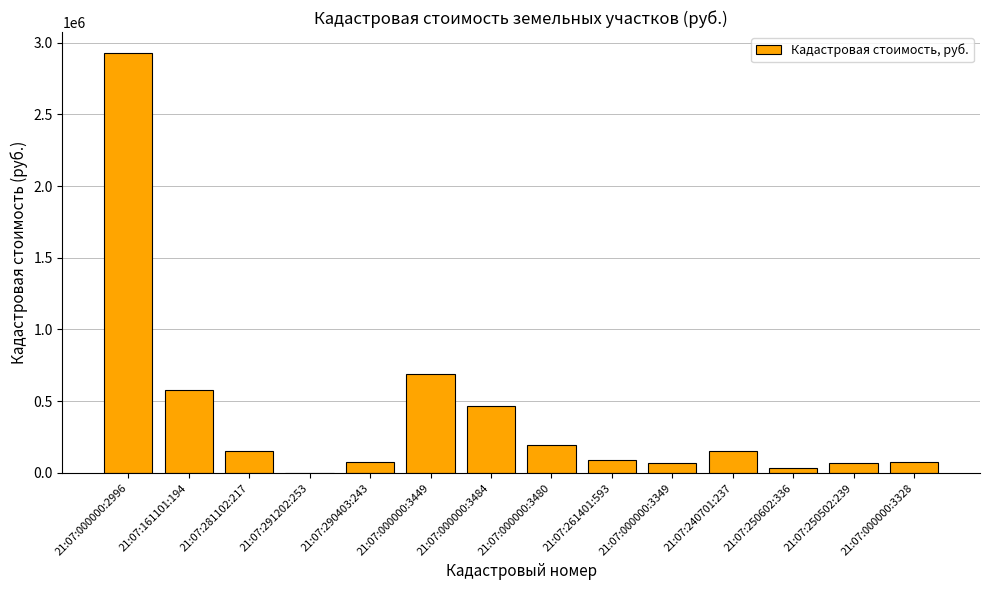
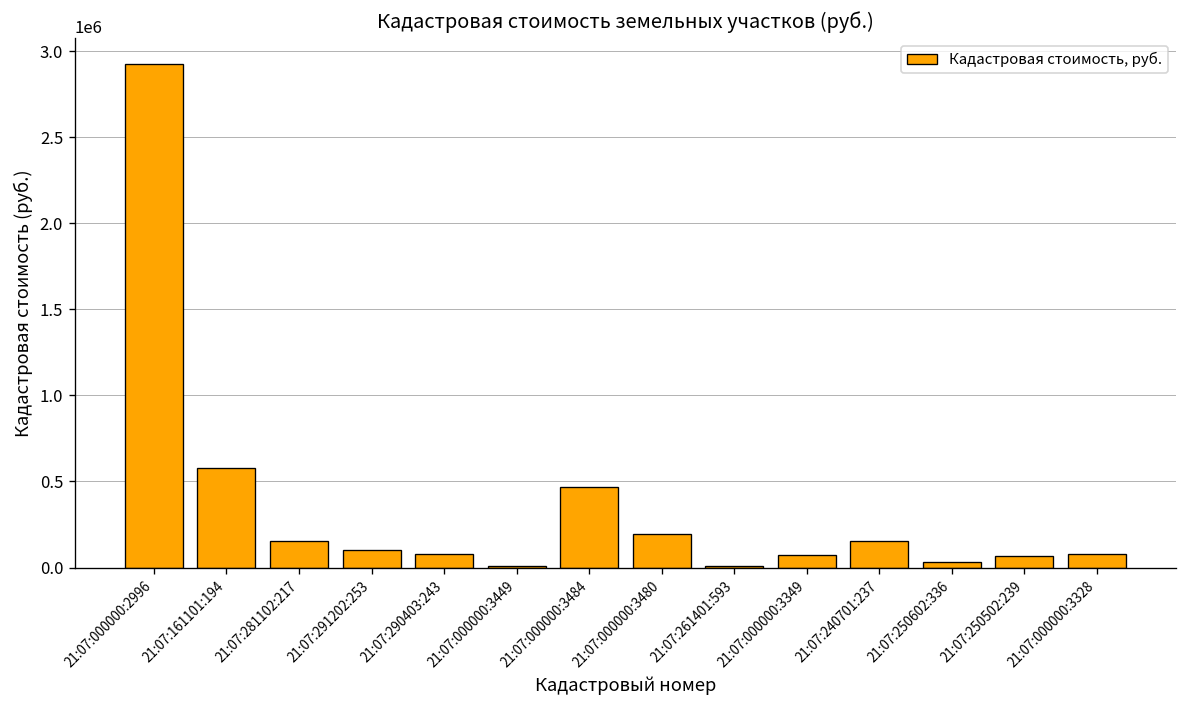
  {
    "21:07:000000:2996": 2930000,
    "21:07:161101:194": 580000,
    "21:07:281102:217": 150000,
-   "21:07:291202:253": 0,
+   "21:07:291202:253": 100000,
    "21:07:290403:243": 80000,
-   "21:07:000000:3449": 690000,
+   "21:07:000000:3449": 10000,
    "21:07:000000:3484": 470000,
    "21:07:000000:3480": 200000,
-   "21:07:261401:593": 90000,
+   "21:07:261401:593": 10000,
    "21:07:000000:3349": 70000,
    "21:07:240701:237": 160000,
    "21:07:250602:336": 30000,
    "21:07:250502:239": 70000,
    "21:07:000000:3328": 80000
  }
